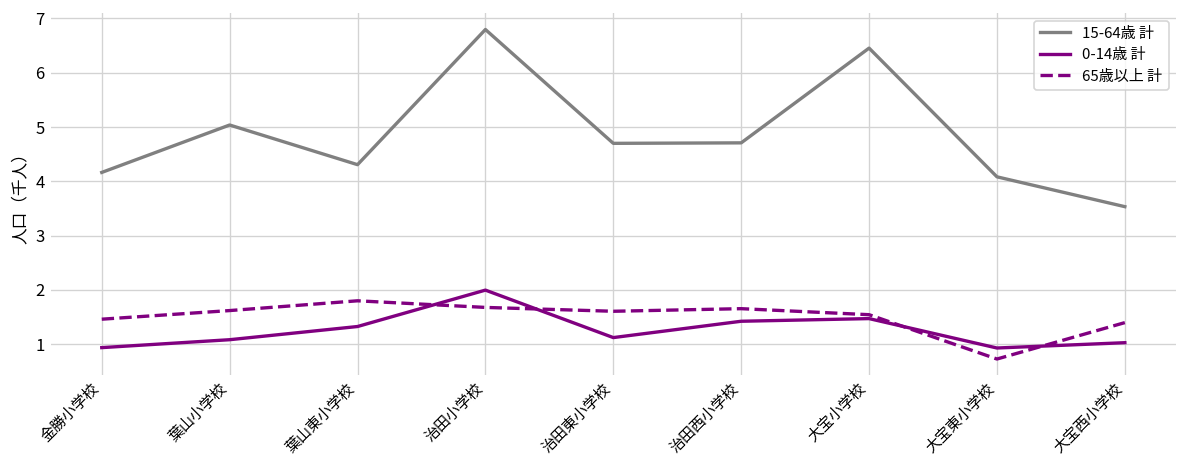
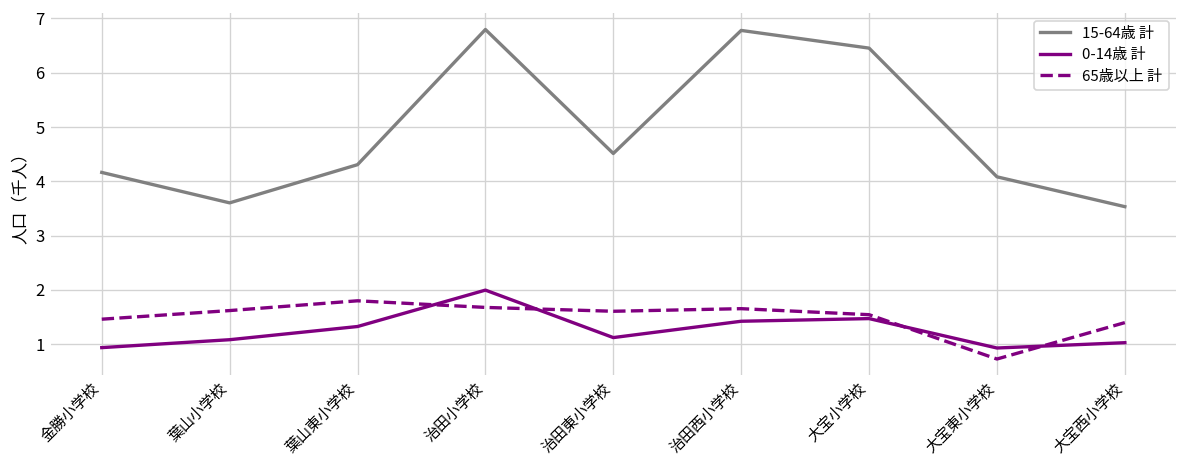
  {
    "15-64歳 計": {
      "金勝小学校": 4.2,
-     "葉山小学校": 5.0,
+     "葉山小学校": 3.6,
      "葉山東小学校": 4.3,
      "治田小学校": 6.8,
-     "治田東小学校": 4.7,
-     "治田西小学校": 4.7,
+     "治田東小学校": 4.5,
+     "治田西小学校": 6.8,
      "大宝小学校": 6.5,
      "大宝東小学校": 4.1,
      "大宝西小学校": 3.5
    }
  }
